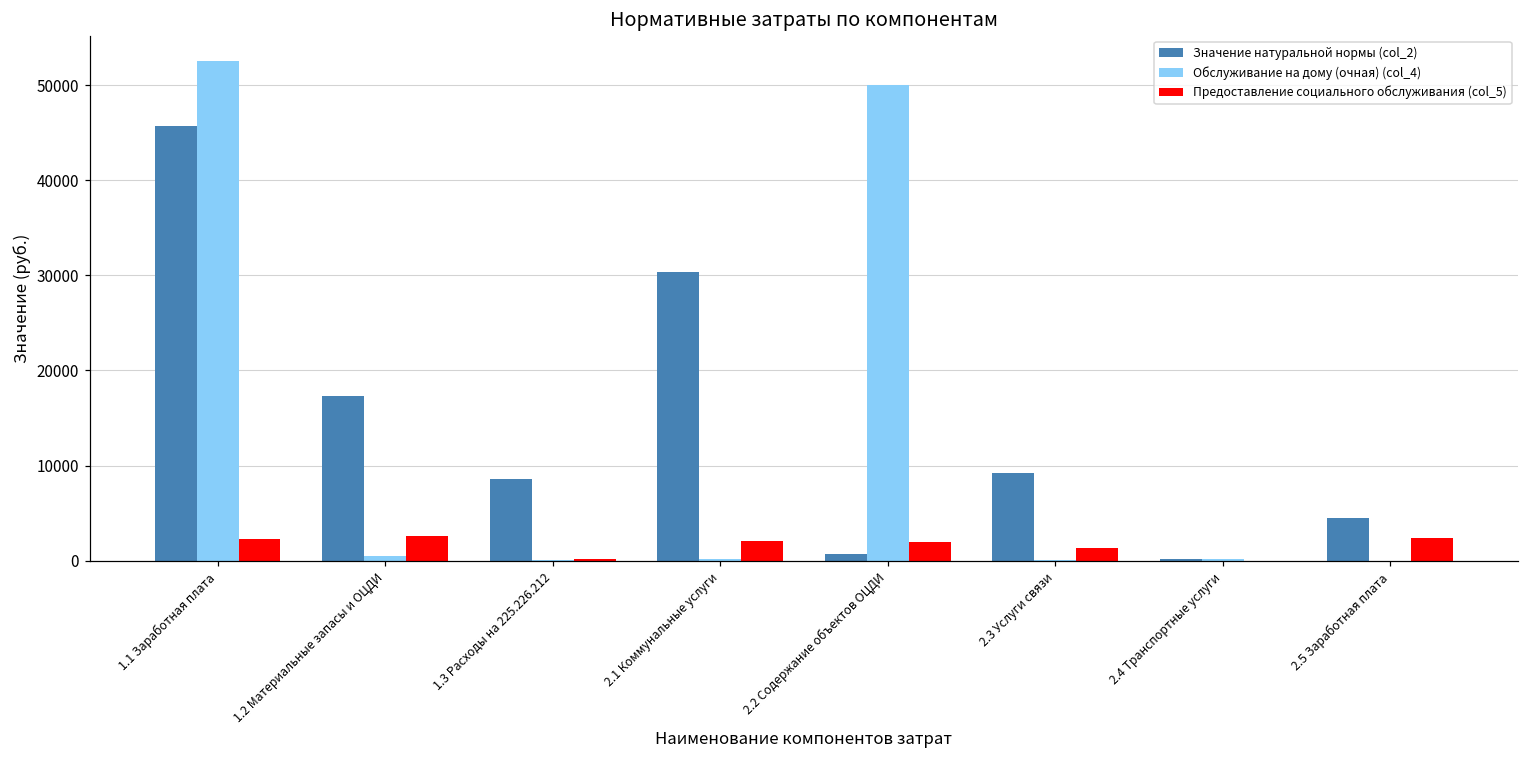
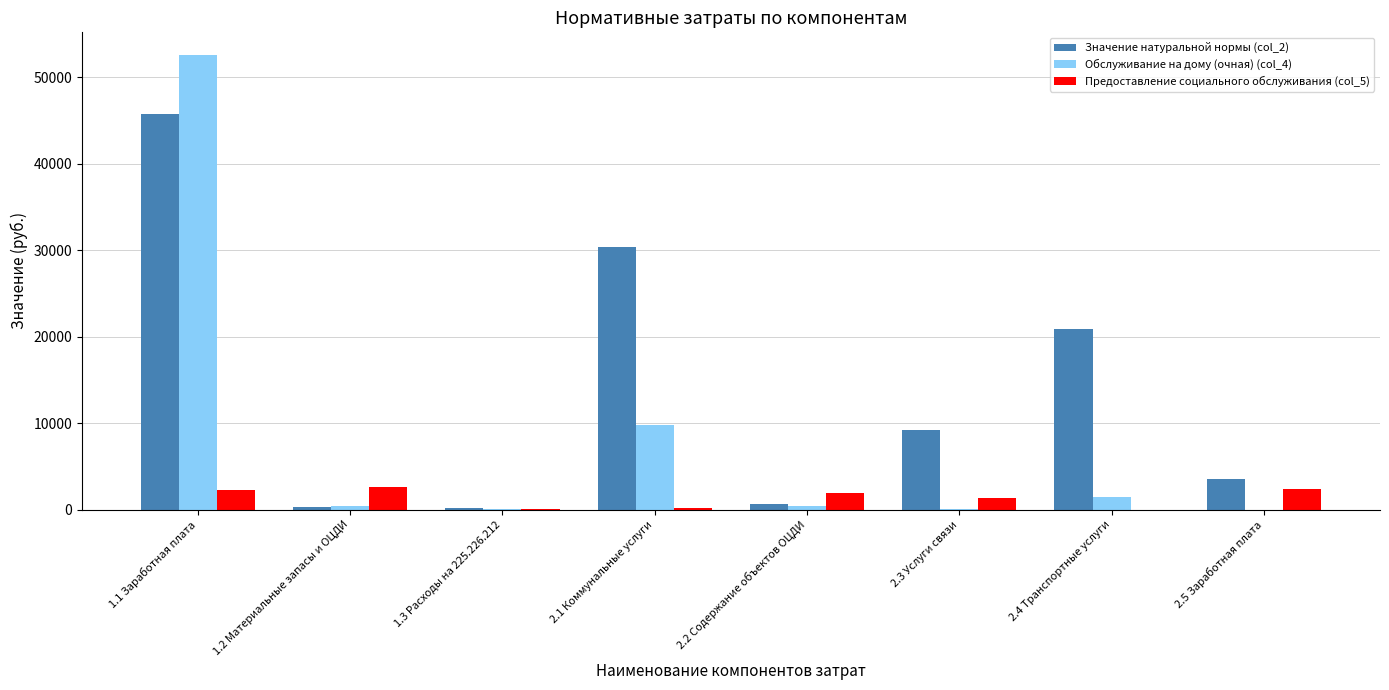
  {
    "Значение натуральной нормы (col_2)": {
      "1.1 Заработная плата": 46000,
-     "1.2 Материальные запасы и ОЦДИ": 17000,
-     "1.3 Расходы на 225.226.212": 9000,
+     "1.2 Материальные запасы и ОЦДИ": 0,
+     "1.3 Расходы на 225.226.212": 0,
      "2.1 Коммунальные услуги": 30000,
      "2.2 Содержание объектов ОЦДИ": 1000,
      "2.3 Услуги связи": 9000,
-     "2.4 Транспортные услуги": 0,
-     "2.5 Заработная плата": 5000
+     "2.4 Транспортные услуги": 21000,
+     "2.5 Заработная плата": 4000
    },
    "Обслуживание на дому (очная) (col_4)": {
      "1.1 Заработная плата": 53000,
      "1.2 Материальные запасы и ОЦДИ": 0,
-     "2.1 Коммунальные услуги": 0,
-     "2.2 Содержание объектов ОЦДИ": 50000,
-     "2.4 Транспортные услуги": 0,
+     "2.1 Коммунальные услуги": 10000,
+     "2.2 Содержание объектов ОЦДИ": 0,
+     "2.4 Транспортные услуги": 1000,
      "2.5 Заработная плата": 0
    },
    "Предоставление социального обслуживания (col_5)": {
      "1.1 Заработная плата": 2000,
      "1.2 Материальные запасы и ОЦДИ": 3000,
-     "2.1 Коммунальные услуги": 2000,
+     "2.1 Коммунальные услуги": 0,
      "2.2 Содержание объектов ОЦДИ": 2000,
      "2.3 Услуги связи": 1000,
      "2.4 Транспортные услуги": 0,
      "2.5 Заработная плата": 2000
    }
  }
